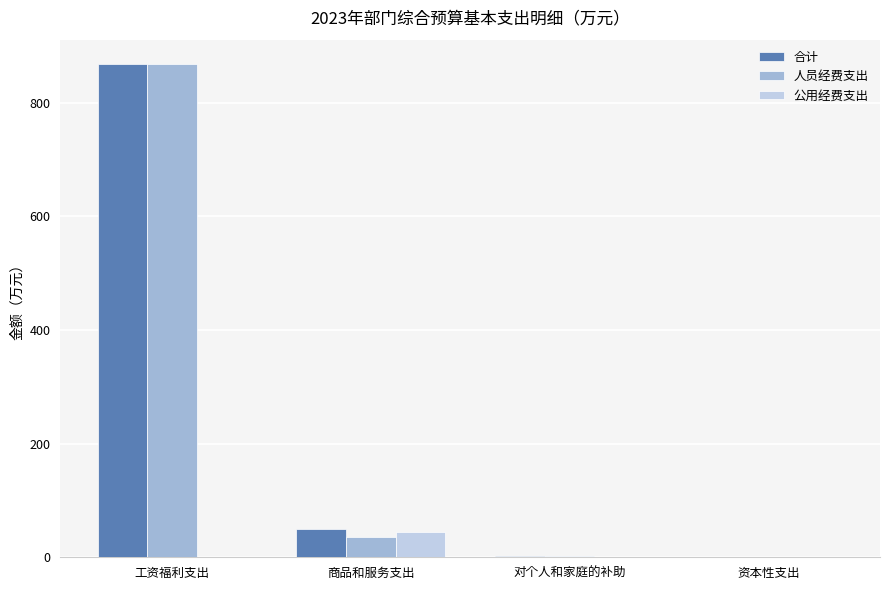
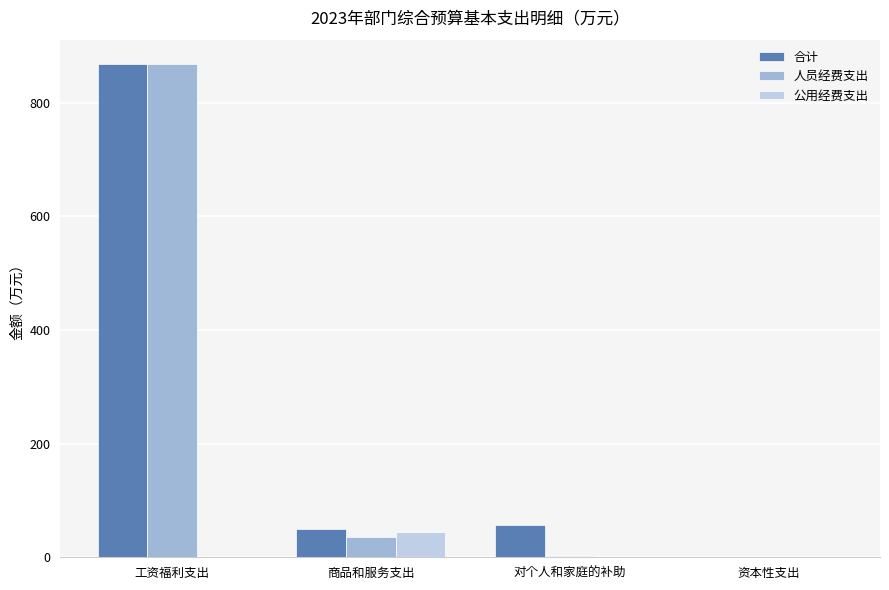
  {
    "合计": {
      "工资福利支出": 870,
      "商品和服务支出": 50,
-     "对个人和家庭的补助": 0,
+     "对个人和家庭的补助": 60,
      "资本性支出": 0
    }
  }
